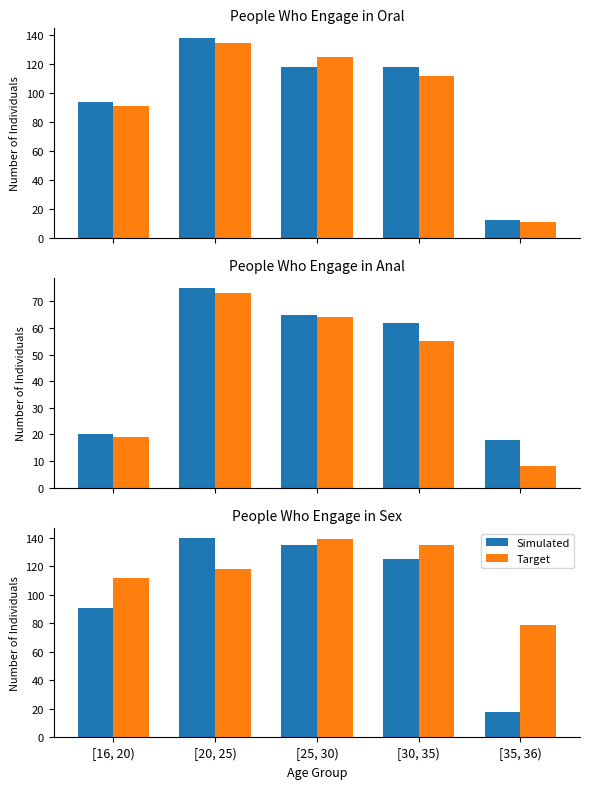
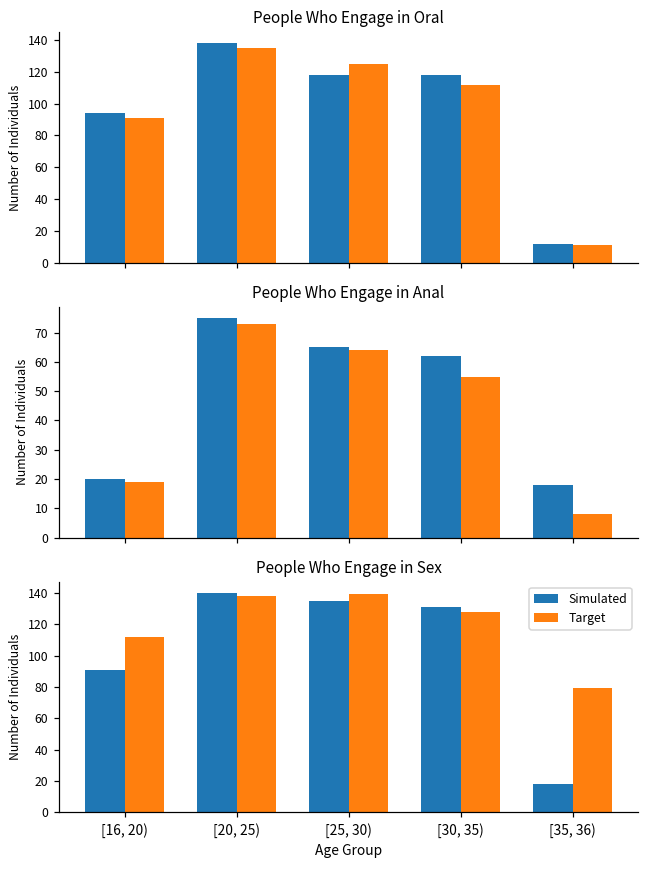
  {
    "People Who Engage in Sex": {
      "Simulated": {
        "[16, 20)": 91,
        "[20, 25)": 140,
        "[25, 30)": 135,
-       "[30, 35)": 125,
+       "[30, 35)": 131,
        "[35, 36)": 18
      },
      "Target": {
        "[16, 20)": 112,
-       "[20, 25)": 118,
+       "[20, 25)": 138,
        "[25, 30)": 139,
-       "[30, 35)": 135,
+       "[30, 35)": 128,
        "[35, 36)": 79
      }
    }
  }
